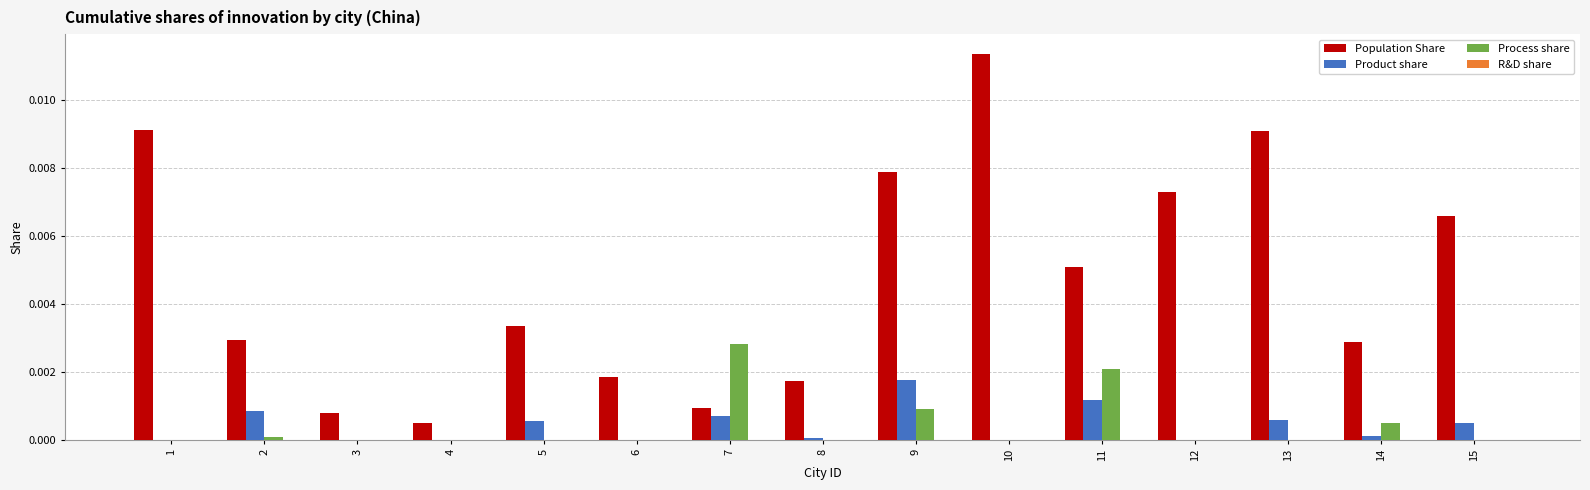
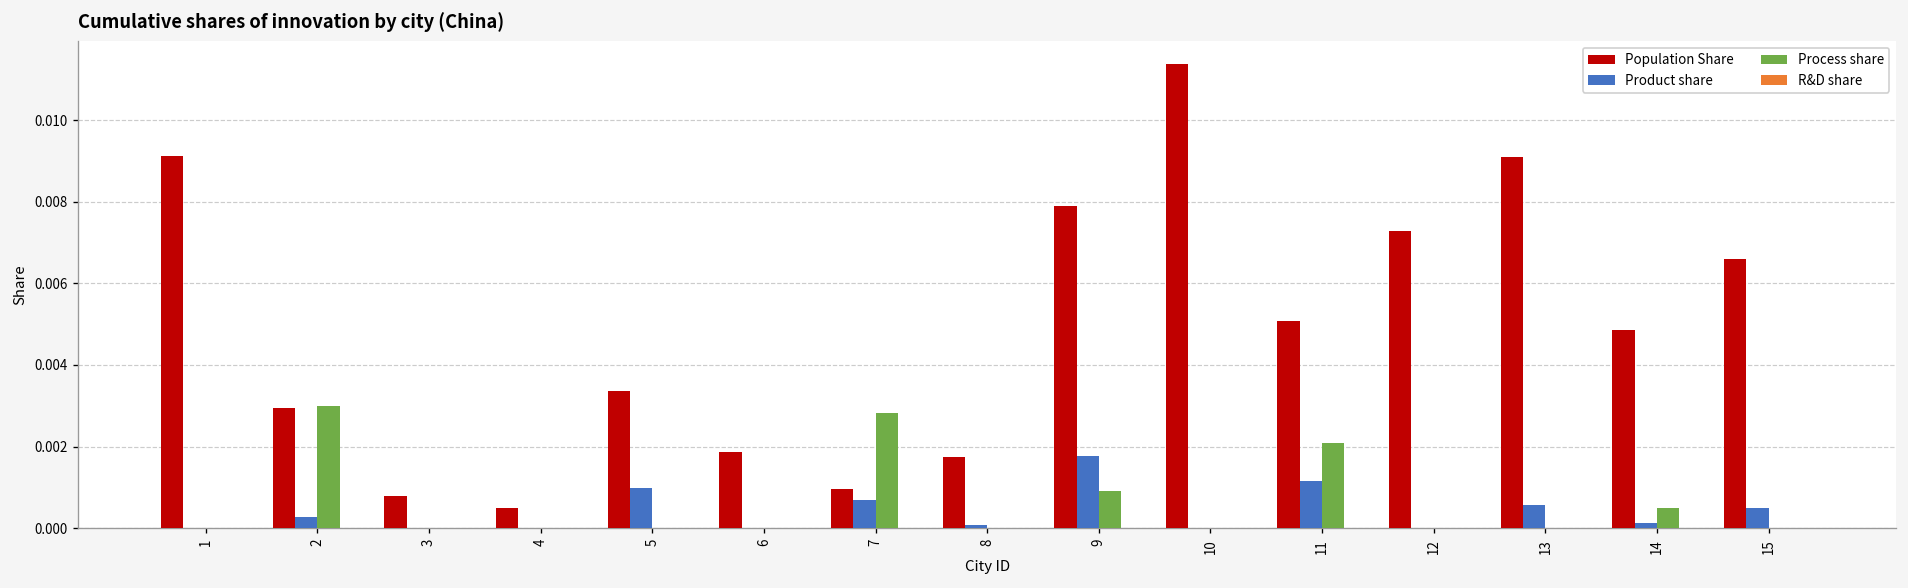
  {
    "Population Share": {
      "1": 0.0091,
      "2": 0.0030,
      "3": 0.0008,
      "4": 0.0005,
      "5": 0.0034,
      "6": 0.0019,
      "7": 0.0009,
      "8": 0.0017,
      "9": 0.0079,
      "10": 0.0114,
      "11": 0.0051,
      "12": 0.0073,
      "13": 0.0091,
-     "14": 0.0029,
+     "14": 0.0049,
      "15": 0.0066
    },
    "Product share": {
      "1": 0.0000,
-     "2": 0.0009,
+     "2": 0.0003,
      "3": 0.0000,
      "4": 0.0000,
-     "5": 0.0006,
+     "5": 0.0010,
      "6": 0.0000,
      "7": 0.0007,
      "8": 0.0001,
      "9": 0.0018,
      "10": 0.0000,
      "11": 0.0012,
      "12": 0.0000,
      "13": 0.0006,
      "14": 0.0001,
      "15": 0.0005
    },
    "Process share": {
      "1": 0.0000,
-     "2": 0.0001,
+     "2": 0.0030,
      "3": 0.0000,
      "4": 0.0000,
      "5": 0.0000,
      "6": 0.0000,
      "7": 0.0028,
      "8": 0.0000,
      "9": 0.0009,
      "10": 0.0000,
      "11": 0.0021,
      "12": 0.0000,
      "13": 0.0000,
      "14": 0.0005,
      "15": 0.0000
    },
    "R&D share": {
      "1": 0.0000,
      "2": 0.0000,
      "3": 0.0000,
      "4": 0.0000,
      "5": 0.0000,
      "6": 0.0000,
      "7": 0.0000,
      "8": 0.0000,
      "9": 0.0000,
      "10": 0.0000,
      "11": 0.0000,
      "12": 0.0000,
      "13": 0.0000,
      "14": 0.0000,
      "15": 0.0000
    }
  }
